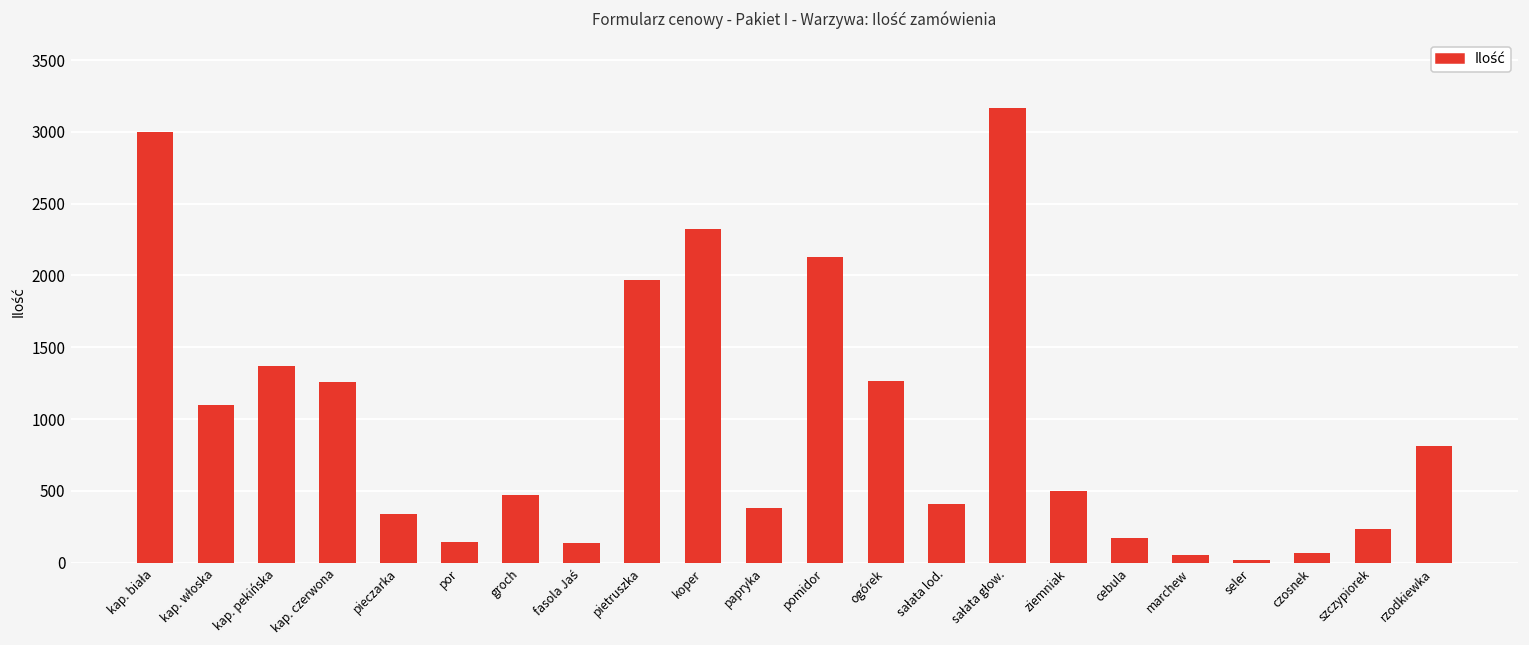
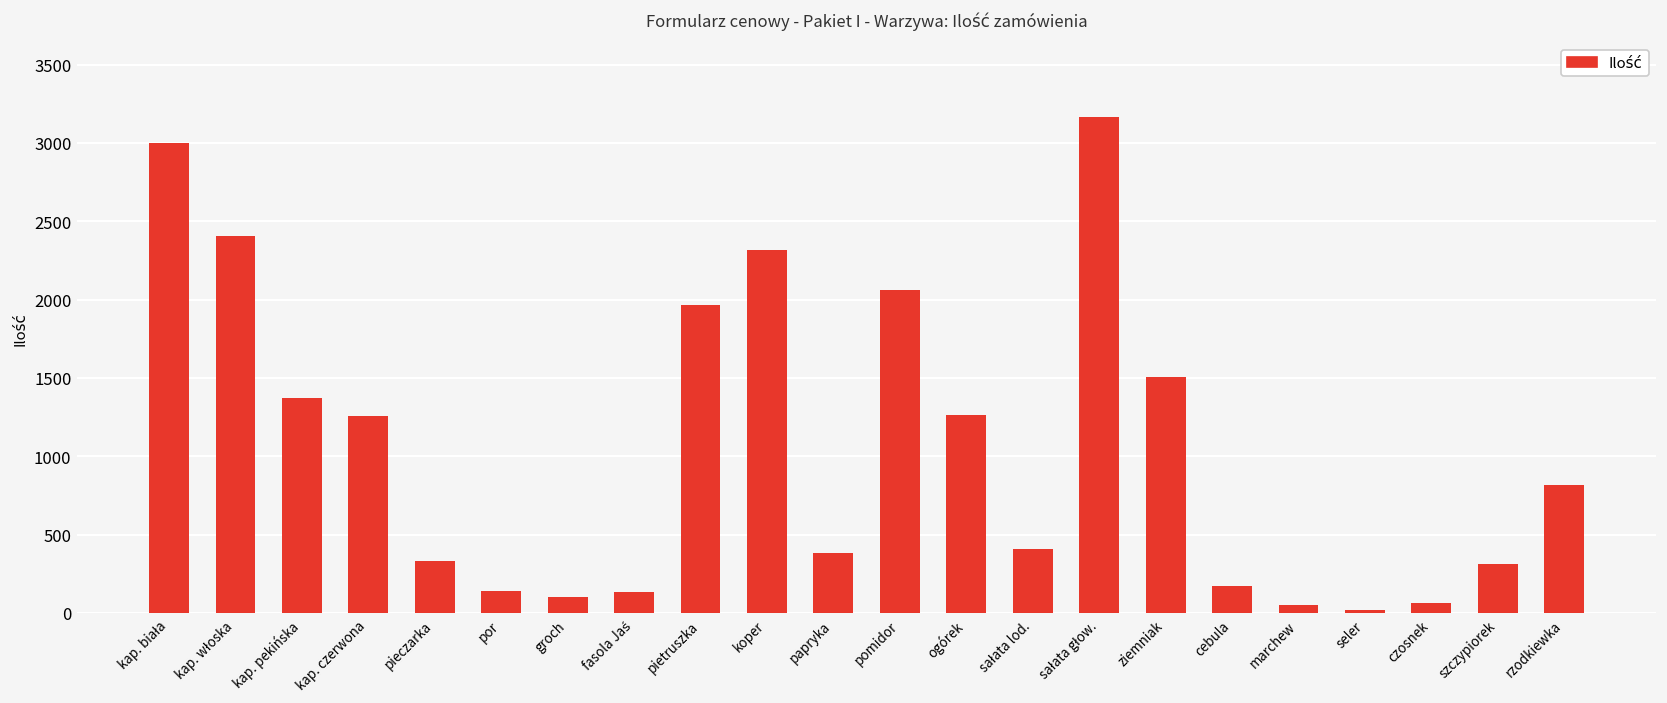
  {
    "kap. biała": 3000,
-   "kap. włoska": 1100,
+   "kap. włoska": 2410,
    "kap. pekińska": 1370,
    "kap. czerwona": 1260,
    "pieczarka": 340,
    "por": 140,
-   "groch": 470,
+   "groch": 100,
    "fasola Jaś": 130,
    "pietruszka": 1970,
    "koper": 2320,
    "papryka": 380,
-   "pomidor": 2130,
+   "pomidor": 2060,
    "ogórek": 1270,
    "sałata lod.": 410,
    "sałata głow.": 3170,
-   "ziemniak": 500,
+   "ziemniak": 1500,
    "cebula": 170,
    "marchew": 50,
    "seler": 20,
    "czosnek": 70,
-   "szczypiorek": 230,
+   "szczypiorek": 310,
    "rzodkiewka": 820
  }
